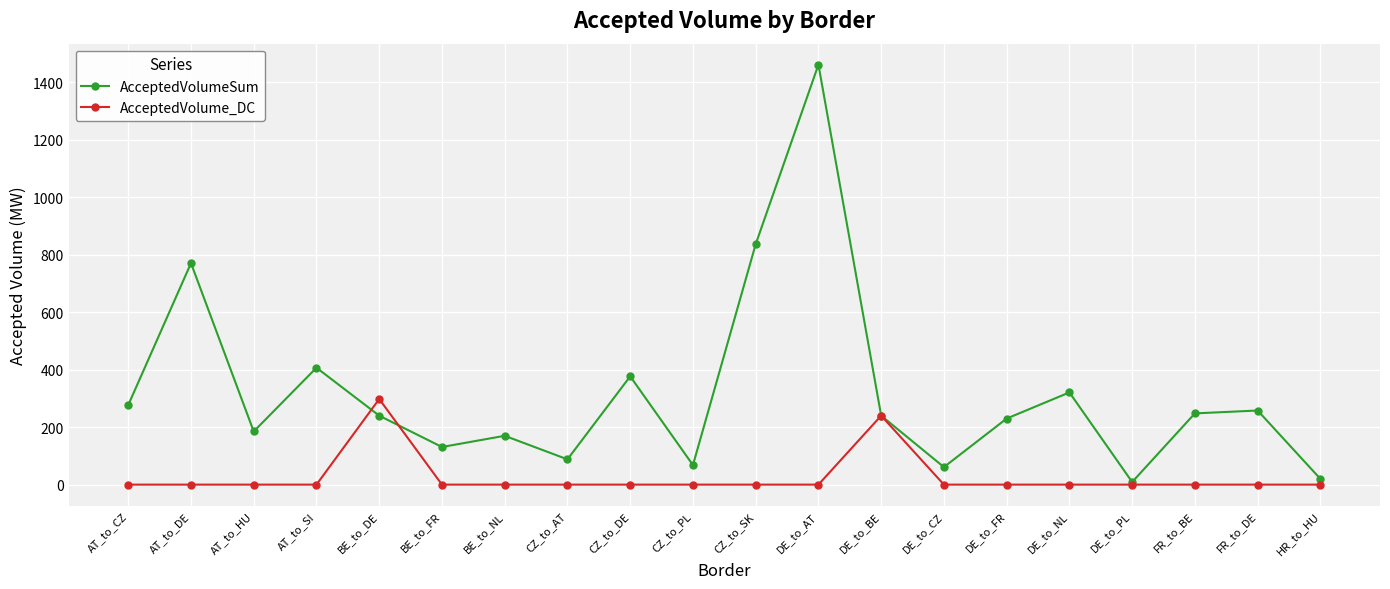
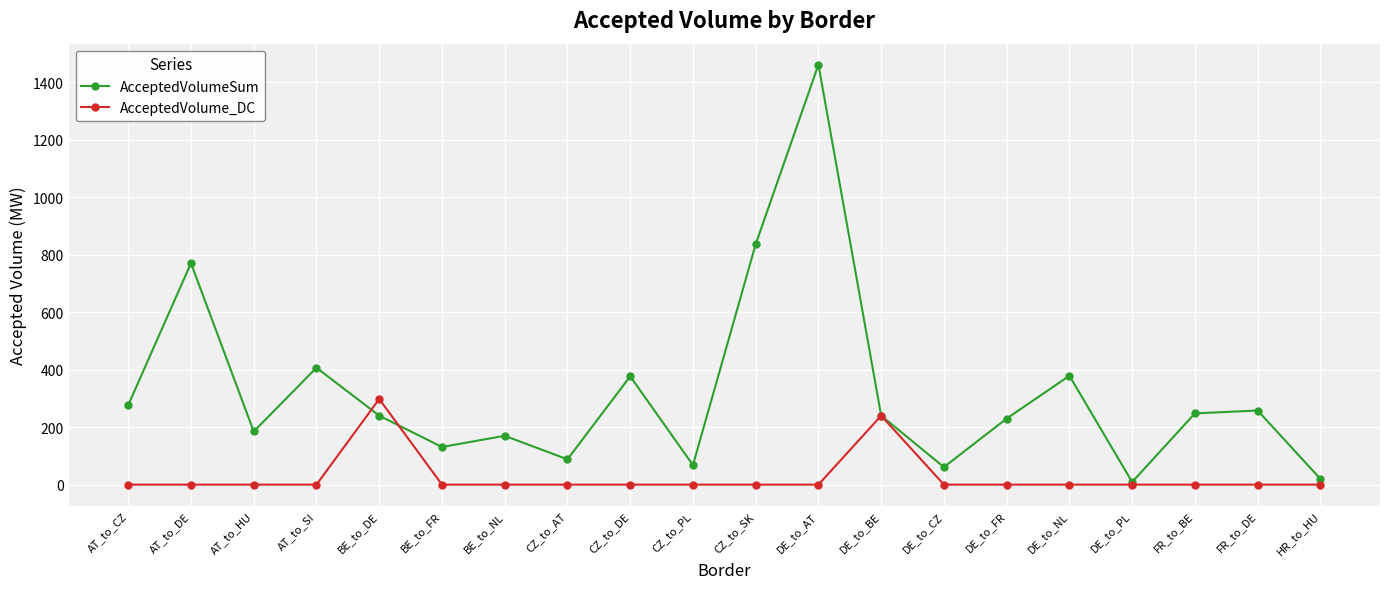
  {
    "AcceptedVolumeSum": {
      "AT_to_CZ": 280,
      "AT_to_DE": 770,
      "AT_to_HU": 190,
      "AT_to_SI": 410,
      "BE_to_DE": 240,
      "BE_to_FR": 130,
      "BE_to_NL": 170,
      "CZ_to_AT": 90,
      "CZ_to_DE": 380,
      "CZ_to_PL": 70,
      "CZ_to_SK": 840,
      "DE_to_AT": 1460,
      "DE_to_CZ": 60,
      "DE_to_FR": 230,
-     "DE_to_NL": 320,
+     "DE_to_NL": 380,
      "DE_to_PL": 10,
      "FR_to_BE": 250,
      "FR_to_DE": 260,
      "HR_to_HU": 20
    },
    "AcceptedVolume_DC": {
      "AT_to_CZ": 0,
      "AT_to_DE": 0,
      "AT_to_HU": 0,
      "AT_to_SI": 0,
      "BE_to_DE": 300,
      "BE_to_FR": 0,
      "BE_to_NL": 0,
      "CZ_to_AT": 0,
      "CZ_to_DE": 0,
      "CZ_to_PL": 0,
      "CZ_to_SK": 0,
      "DE_to_AT": 0,
      "DE_to_CZ": 0,
      "DE_to_FR": 0,
      "DE_to_NL": 0,
      "DE_to_PL": 0,
      "FR_to_BE": 0,
      "FR_to_DE": 0,
      "HR_to_HU": 0
    }
  }
